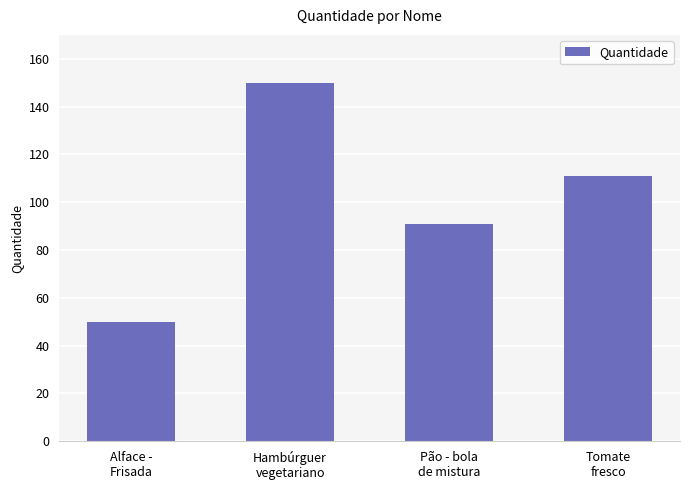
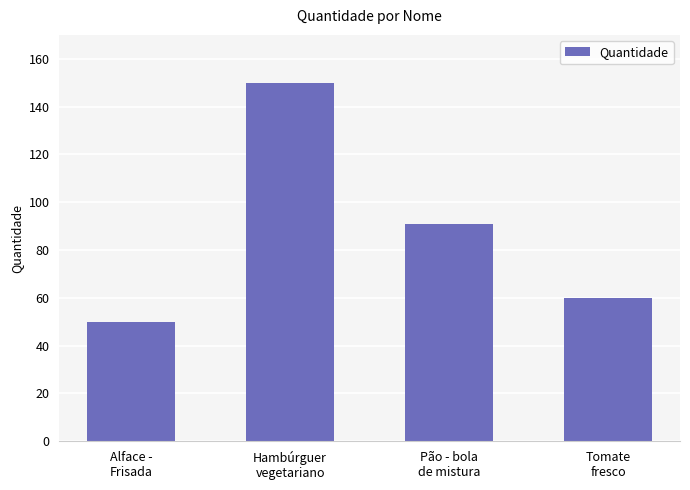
  {
    "Alface - Frisada": 50,
    "Hambúrguer vegetariano": 150,
    "Pão - bola de mistura": 91,
-   "Tomate fresco": 111
+   "Tomate fresco": 60
  }
